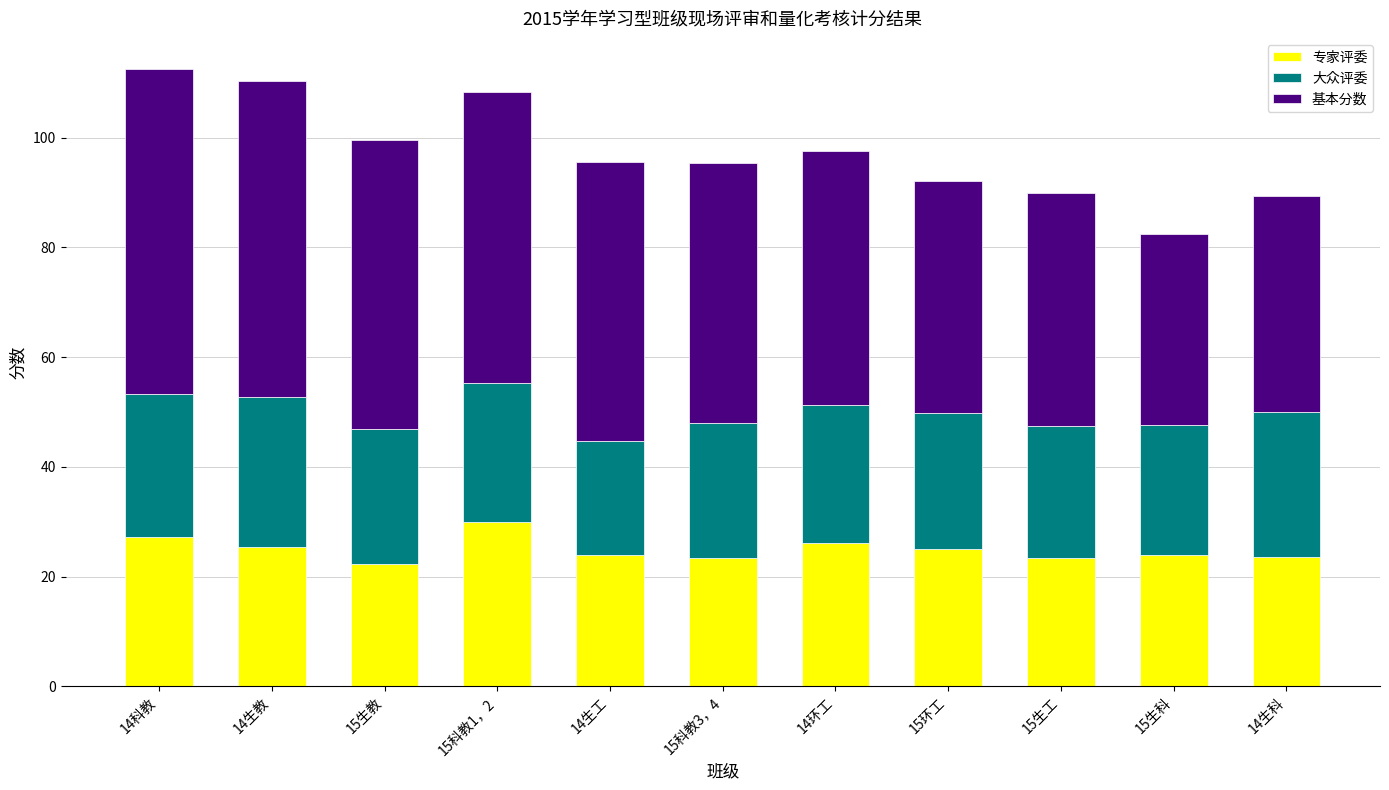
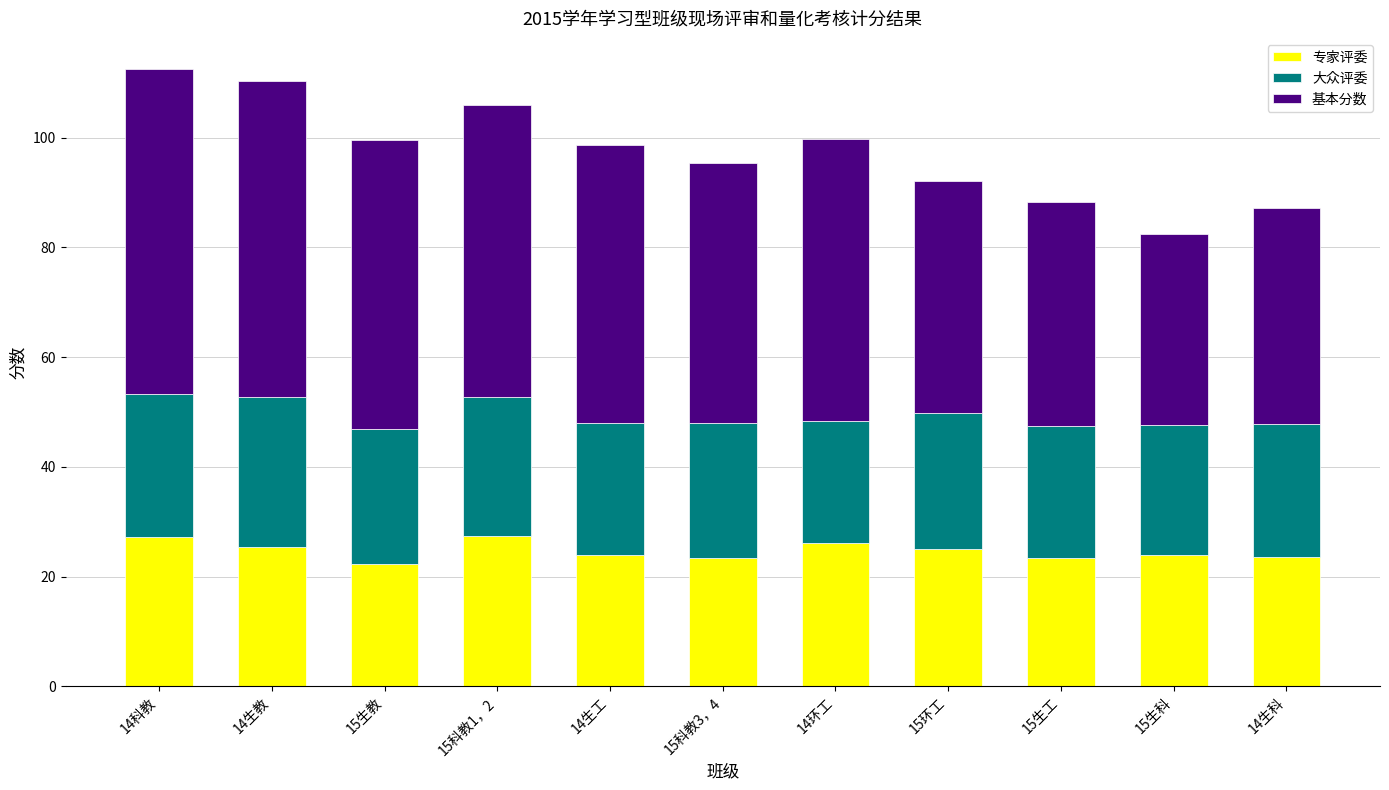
  {
    "专家评委": {
      "14科教": 27,
      "14生教": 25,
      "15生教": 22,
-     "15科教1，2": 30,
+     "15科教1，2": 27,
      "14生工": 24,
      "15科教3，4": 23,
      "14环工": 26,
      "15环工": 25,
      "15生工": 23,
      "15生科": 24,
      "14生科": 24
    },
    "大众评委": {
      "14科教": 26,
      "14生教": 27,
      "15生教": 25,
      "15科教1，2": 25,
-     "14生工": 21,
+     "14生工": 24,
      "15科教3，4": 25,
-     "14环工": 25,
+     "14环工": 22,
      "15环工": 25,
      "15生工": 24,
      "15生科": 24,
-     "14生科": 26
+     "14生科": 24
    },
    "基本分数": {
      "14科教": 59,
      "14生教": 58,
      "15生教": 53,
      "15科教1，2": 53,
      "14生工": 51,
      "15科教3，4": 47,
-     "14环工": 46,
+     "14环工": 51,
      "15环工": 42,
-     "15生工": 43,
+     "15生工": 41,
      "15生科": 35,
      "14生科": 39
    }
  }
